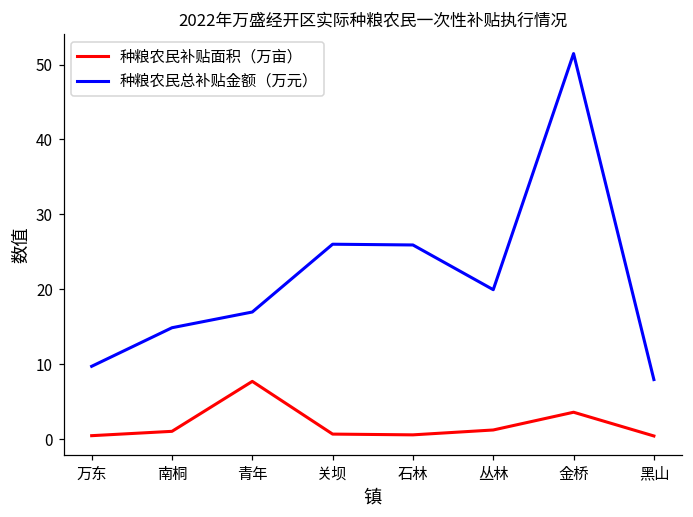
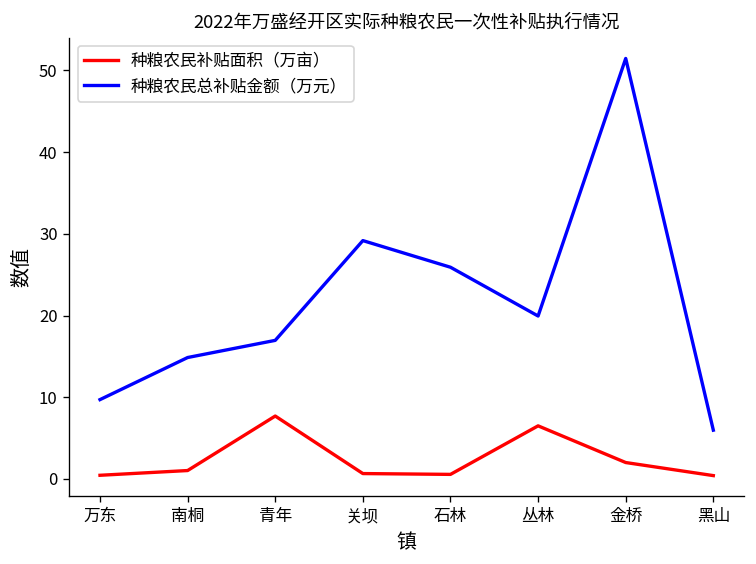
  {
    "种粮农民补贴面积（万亩）": {
      "万东": 0,
      "南桐": 1,
      "青年": 8,
      "关坝": 1,
      "石林": 1,
-     "丛林": 1,
-     "金桥": 4,
+     "丛林": 7,
+     "金桥": 2,
      "黑山": 0
    },
    "种粮农民总补贴金额（万元）": {
      "万东": 10,
      "南桐": 15,
      "青年": 17,
-     "关坝": 26,
+     "关坝": 29,
      "石林": 26,
      "丛林": 20,
      "金桥": 51,
-     "黑山": 8
+     "黑山": 6
    }
  }
